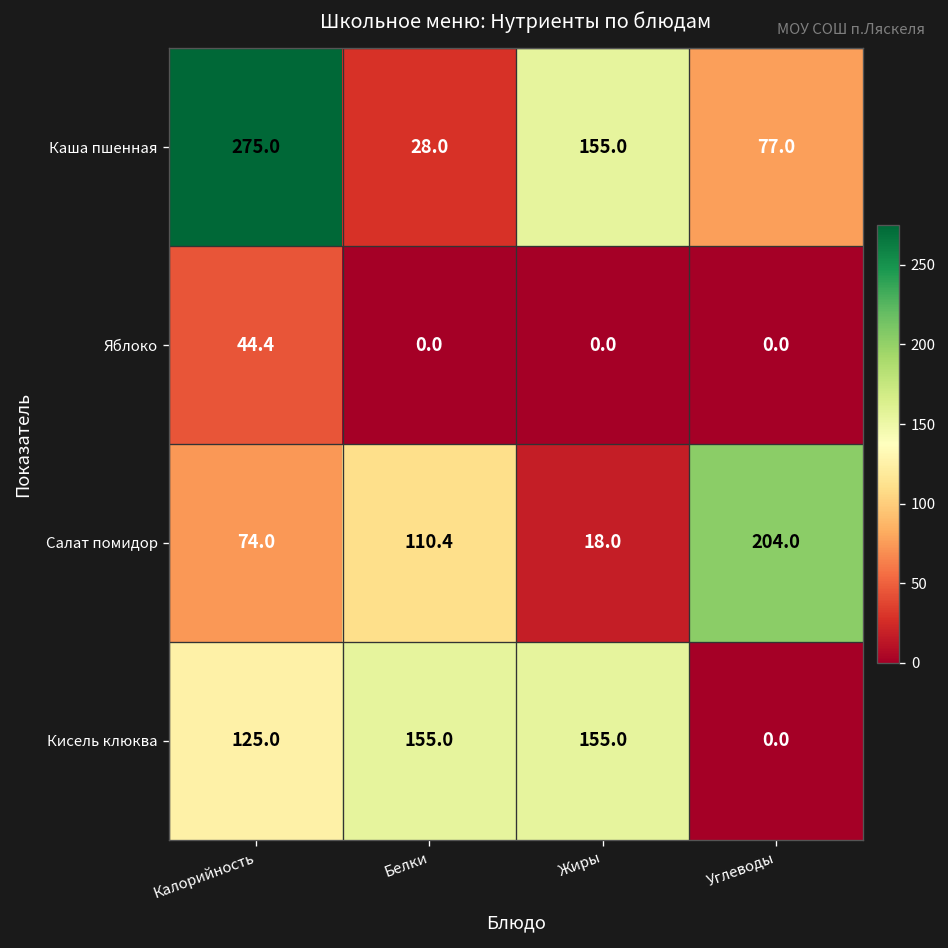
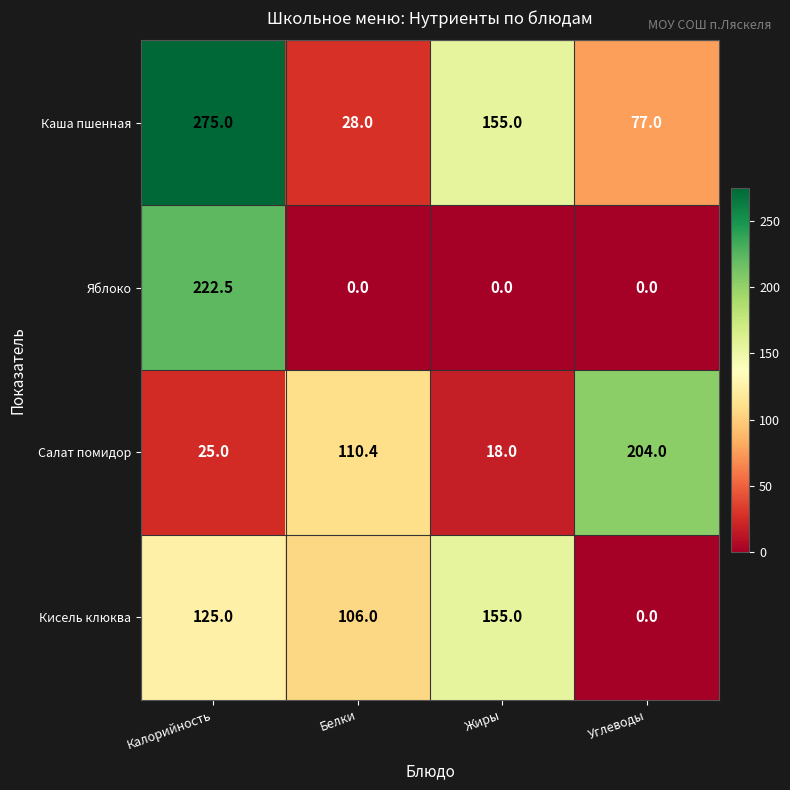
  {
    "Каша пшенная": {
      "Калорийность": 275.0,
      "Белки": 28.0,
      "Жиры": 155.0,
      "Углеводы": 77.0
    },
    "Яблоко": {
-     "Калорийность": 44.4,
+     "Калорийность": 222.5,
      "Белки": 0.0,
      "Жиры": 0.0,
      "Углеводы": 0.0
    },
    "Салат помидор": {
-     "Калорийность": 74.0,
+     "Калорийность": 25.0,
      "Белки": 110.4,
      "Жиры": 18.0,
      "Углеводы": 204.0
    },
    "Кисель клюква": {
      "Калорийность": 125.0,
-     "Белки": 155.0,
+     "Белки": 106.0,
      "Жиры": 155.0,
      "Углеводы": 0.0
    }
  }
